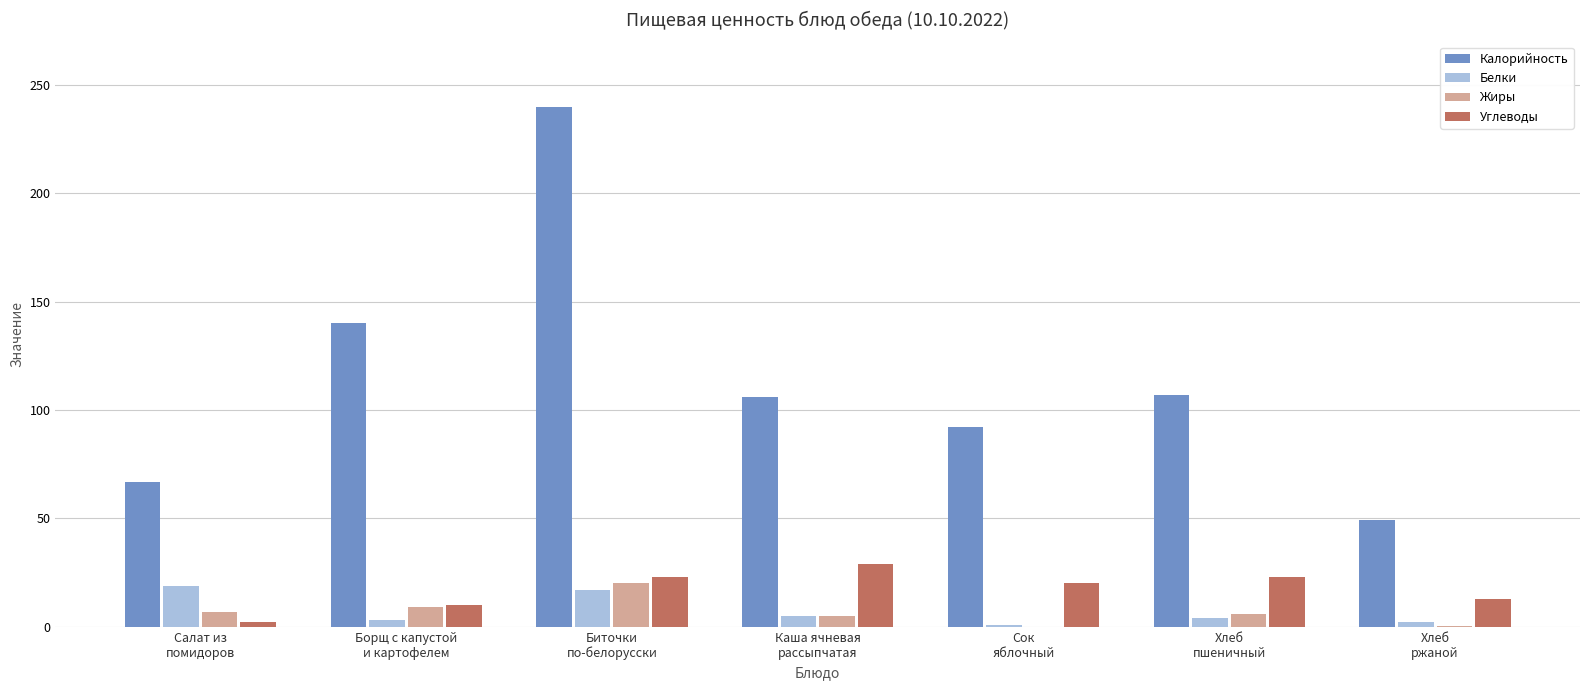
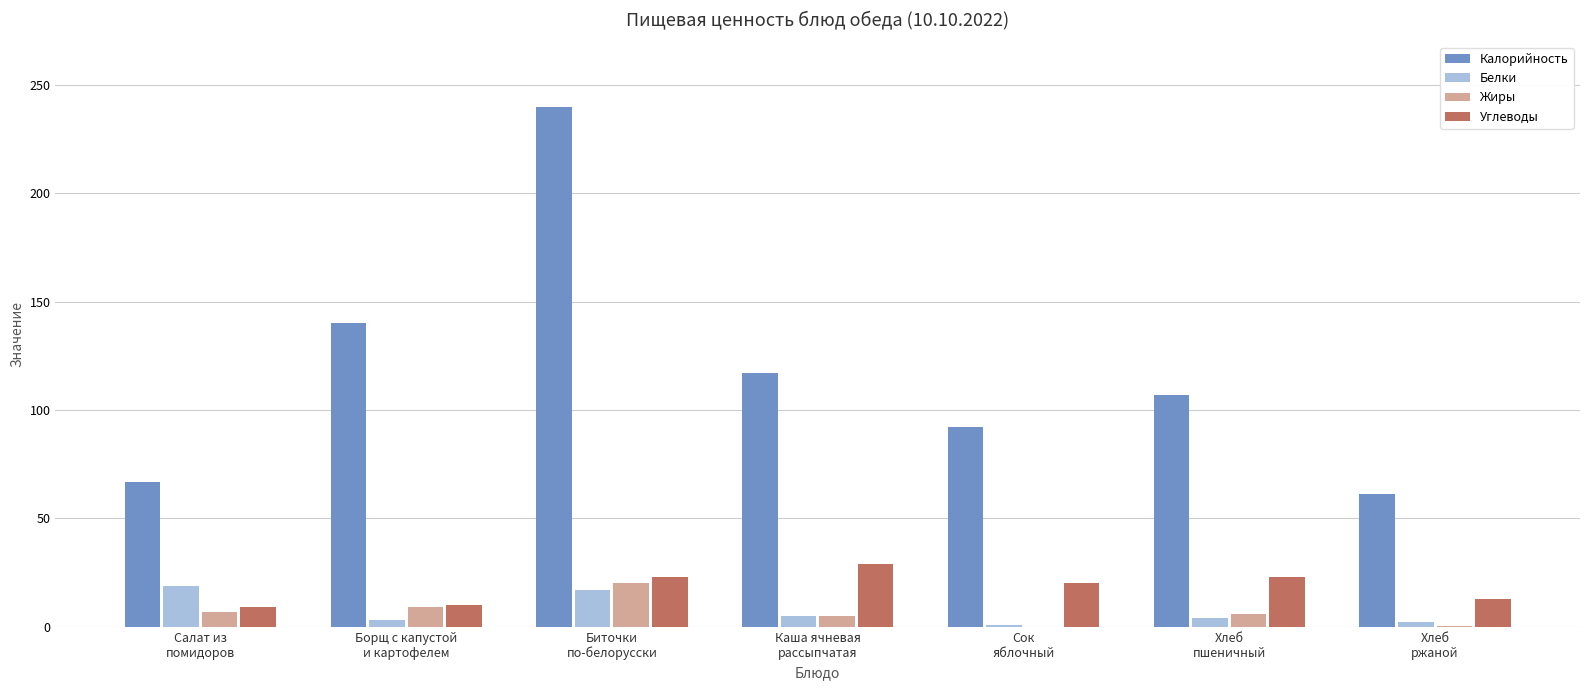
  {
    "Калорийность": {
      "Салат из помидоров": 67,
      "Борщ с капустой и картофелем": 140,
      "Биточки по-белорусски": 240,
-     "Каша ячневая рассыпчатая": 106,
+     "Каша ячневая рассыпчатая": 117,
      "Сок яблочный": 92,
      "Хлеб пшеничный": 107,
-     "Хлеб ржаной": 49
+     "Хлеб ржаной": 61
    },
    "Белки": {
      "Салат из помидоров": 19,
      "Борщ с капустой и картофелем": 3,
      "Биточки по-белорусски": 17,
      "Каша ячневая рассыпчатая": 5,
      "Хлеб пшеничный": 4,
      "Хлеб ржаной": 2
    },
    "Жиры": {
      "Салат из помидоров": 7,
      "Борщ с капустой и картофелем": 9,
      "Биточки по-белорусски": 20,
      "Каша ячневая рассыпчатая": 5,
      "Сок яблочный": 0,
      "Хлеб пшеничный": 6
    },
    "Углеводы": {
-     "Салат из помидоров": 2,
+     "Салат из помидоров": 9,
      "Борщ с капустой и картофелем": 10,
      "Биточки по-белорусски": 23,
      "Каша ячневая рассыпчатая": 29,
      "Сок яблочный": 20,
      "Хлеб пшеничный": 23,
      "Хлеб ржаной": 13
    }
  }
